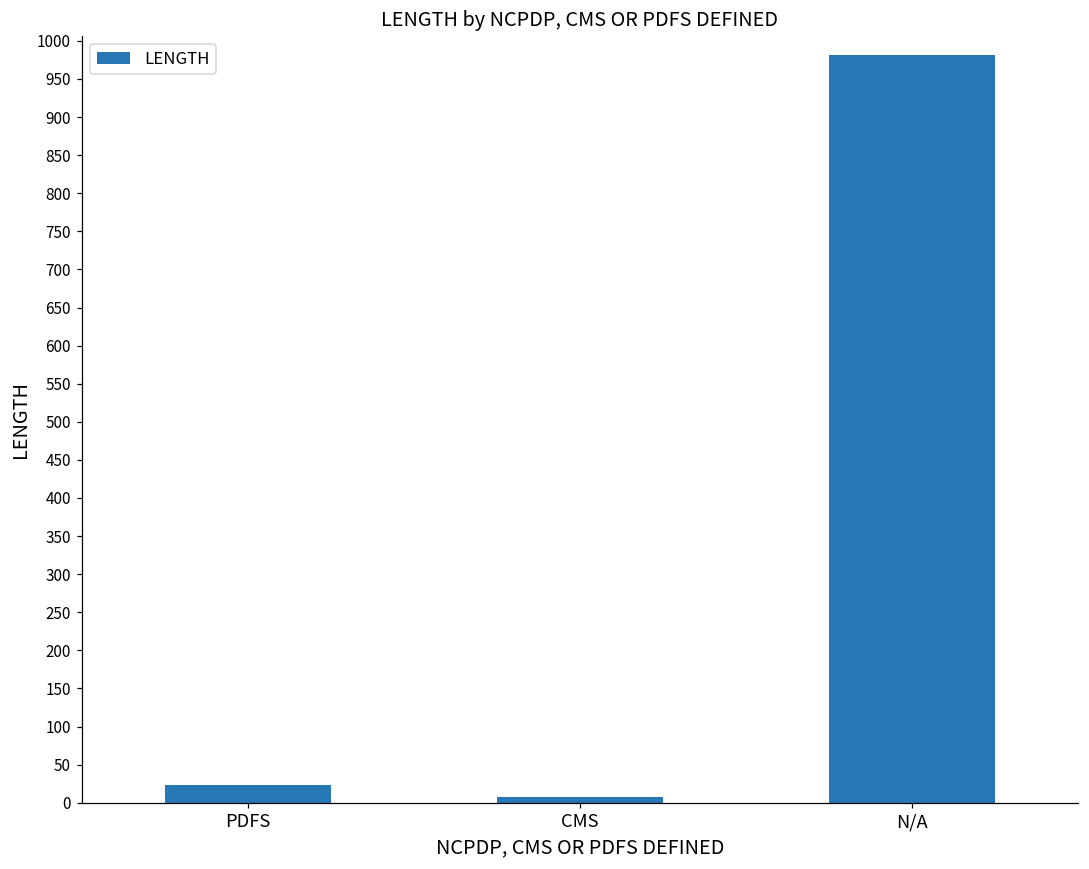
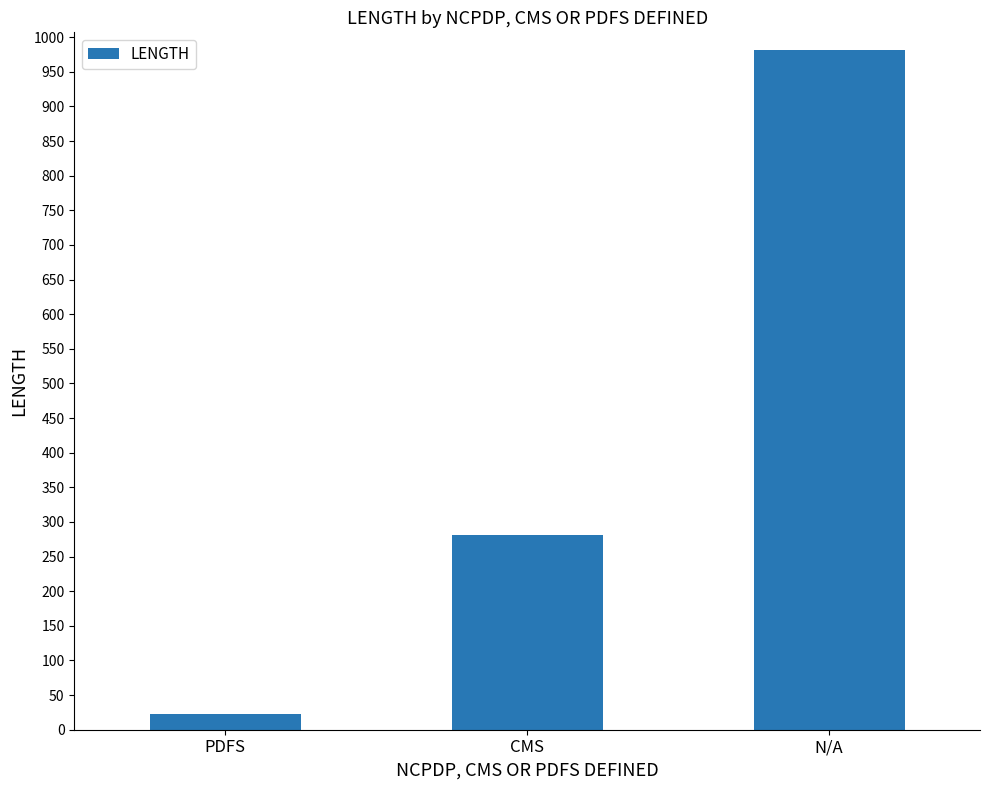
  {
    "PDFS": 20,
-   "CMS": 10,
+   "CMS": 280,
    "N/A": 980
  }
